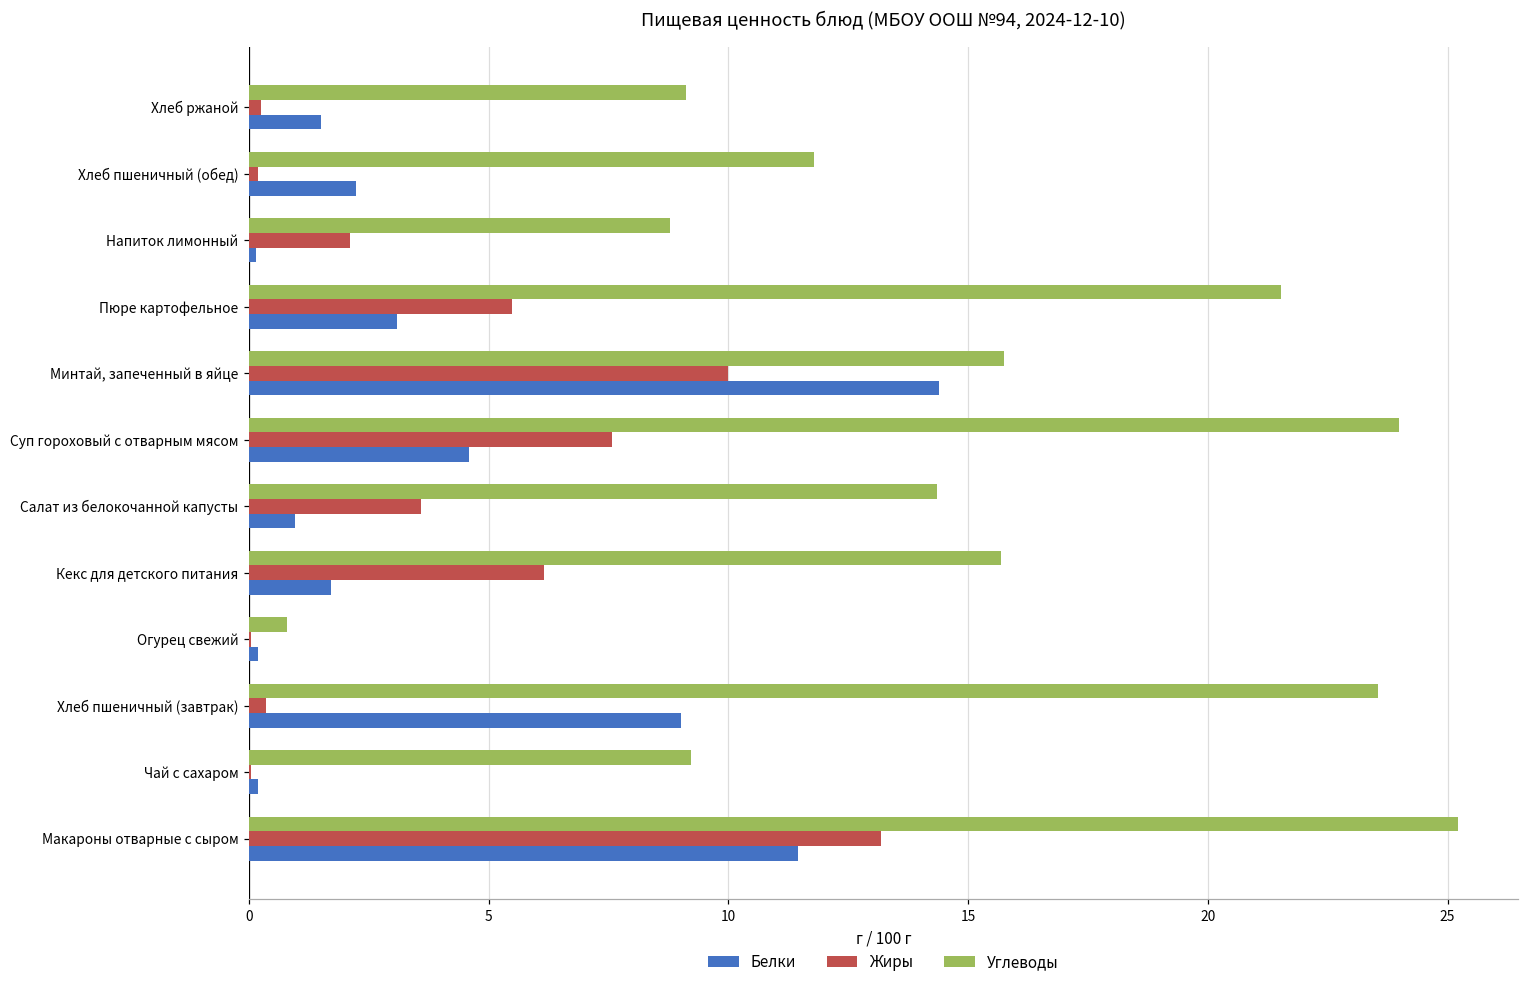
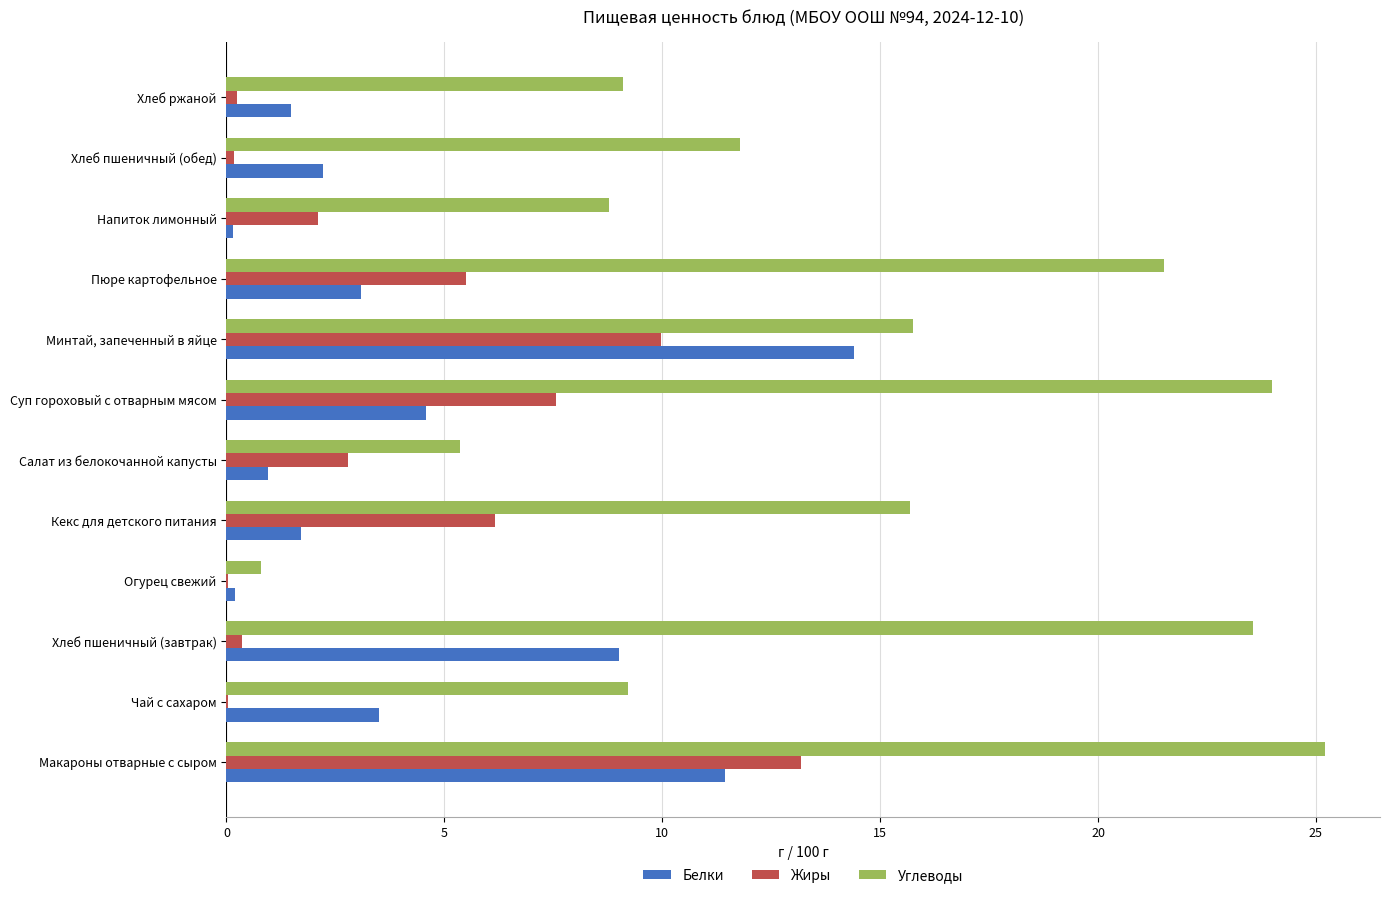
  {
    "Белки": {
      "Хлеб ржаной": 1.5,
      "Хлеб пшеничный (обед)": 2.2,
      "Напиток лимонный": 0.1,
      "Пюре картофельное": 3.1,
      "Минтай, запеченный в яйце": 14.4,
      "Суп гороховый с отварным мясом": 4.6,
      "Салат из белокочанной капусты": 1.0,
      "Кекс для детского питания": 1.7,
      "Огурец свежий": 0.2,
      "Хлеб пшеничный (завтрак)": 9.0,
-     "Чай с сахаром": 0.2,
+     "Чай с сахаром": 3.5,
      "Макароны отварные с сыром": 11.4
    },
    "Жиры": {
      "Хлеб ржаной": 0.3,
      "Хлеб пшеничный (обед)": 0.2,
      "Напиток лимонный": 2.1,
      "Пюре картофельное": 5.5,
      "Минтай, запеченный в яйце": 10.0,
      "Суп гороховый с отварным мясом": 7.6,
-     "Салат из белокочанной капусты": 3.6,
+     "Салат из белокочанной капусты": 2.8,
      "Кекс для детского питания": 6.2,
      "Хлеб пшеничный (завтрак)": 0.4,
      "Макароны отварные с сыром": 13.2
    },
    "Углеводы": {
      "Хлеб ржаной": 9.1,
      "Хлеб пшеничный (обед)": 11.8,
      "Напиток лимонный": 8.8,
      "Пюре картофельное": 21.5,
      "Минтай, запеченный в яйце": 15.8,
      "Суп гороховый с отварным мясом": 24.0,
-     "Салат из белокочанной капусты": 14.4,
+     "Салат из белокочанной капусты": 5.4,
      "Кекс для детского питания": 15.7,
      "Огурец свежий": 0.8,
      "Хлеб пшеничный (завтрак)": 23.6,
      "Чай с сахаром": 9.2,
      "Макароны отварные с сыром": 25.2
    }
  }
